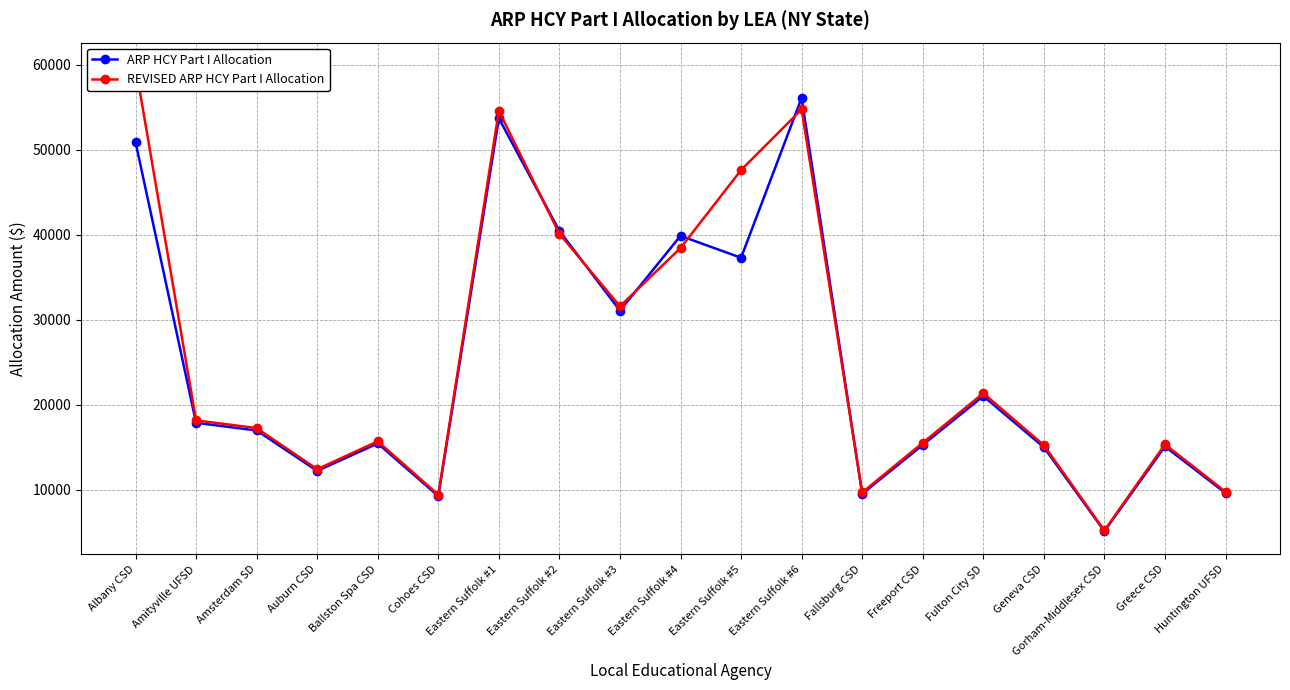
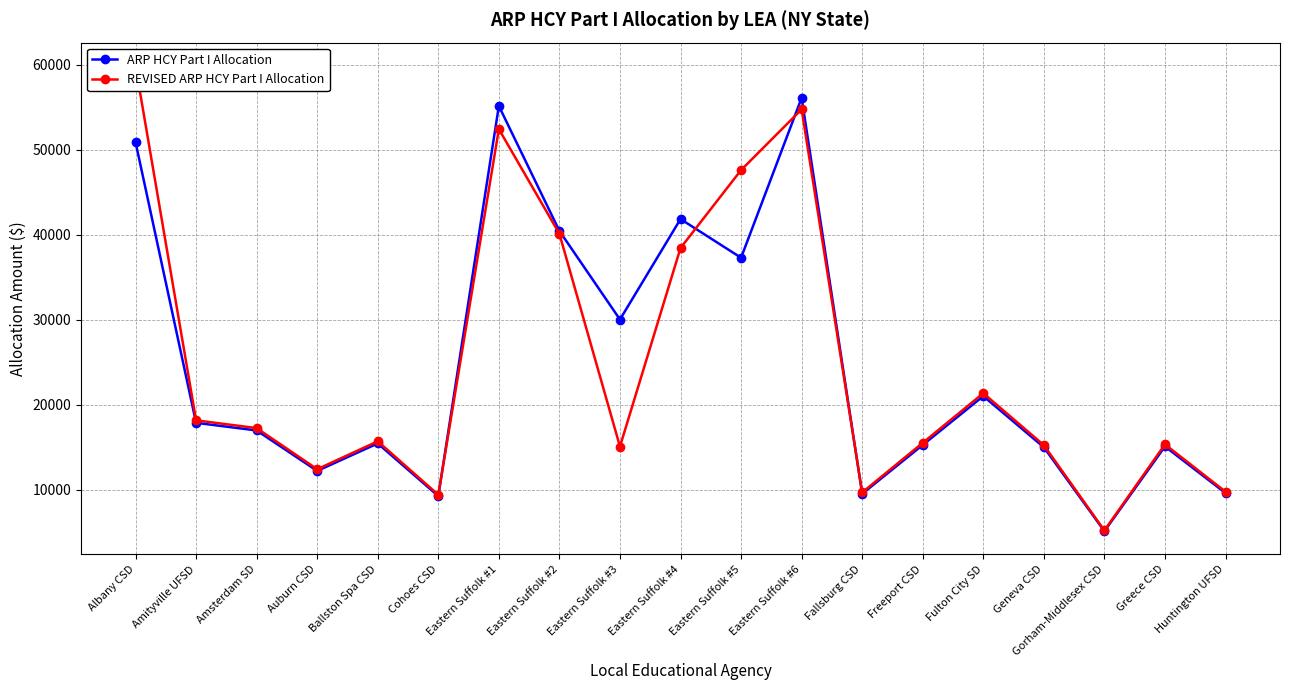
  {
    "ARP HCY Part I Allocation": {
      "Albany CSD": 51000,
-     "Eastern Suffolk #1": 54000,
+     "Eastern Suffolk #1": 55000,
      "Eastern Suffolk #2": 40000,
-     "Eastern Suffolk #3": 31000,
-     "Eastern Suffolk #4": 40000,
+     "Eastern Suffolk #3": 30000,
+     "Eastern Suffolk #4": 42000,
      "Eastern Suffolk #5": 37000,
      "Eastern Suffolk #6": 56000,
      "Fulton City SD": 21000
    },
    "REVISED ARP HCY Part I Allocation": {
-     "Eastern Suffolk #1": 55000,
+     "Eastern Suffolk #1": 52000,
      "Eastern Suffolk #2": 40000,
-     "Eastern Suffolk #3": 32000,
+     "Eastern Suffolk #3": 15000,
      "Eastern Suffolk #4": 38000,
      "Eastern Suffolk #5": 48000,
      "Eastern Suffolk #6": 55000,
      "Fulton City SD": 21000
    }
  }
